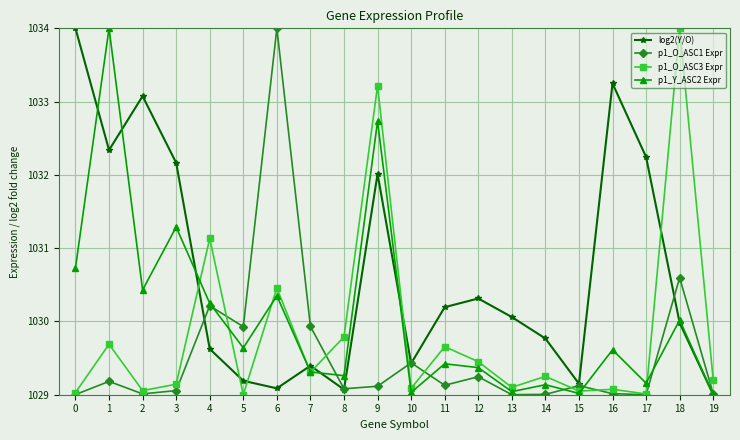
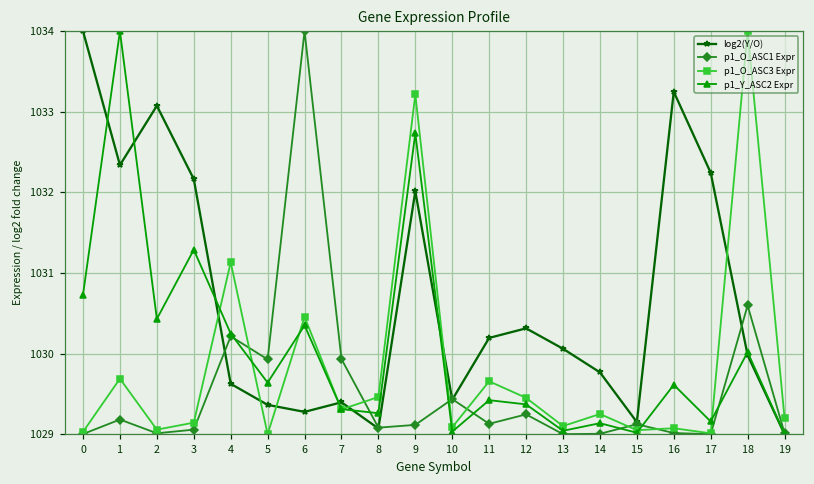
  {
    "log2(Y/O)": {
      "0": 1034.0,
      "1": 1032.3,
      "2": 1033.1,
      "3": 1032.2,
      "4": 1029.6,
-     "5": 1029.2,
-     "6": 1029.1,
+     "5": 1029.4,
+     "6": 1029.3,
      "7": 1029.4,
      "9": 1032.0,
      "11": 1030.2,
      "12": 1030.3,
      "13": 1030.1,
      "14": 1029.8,
      "16": 1033.2,
      "17": 1032.2,
      "18": 1030.0
    },
    "p1_O_ASC3 Expr": {
      "1": 1029.7,
      "2": 1029.1,
      "3": 1029.1,
      "4": 1031.1,
      "5": 1029.0,
      "6": 1030.5,
-     "8": 1029.8,
+     "8": 1029.5,
      "9": 1033.2,
      "10": 1029.1,
      "11": 1029.7,
      "12": 1029.5,
      "13": 1029.1,
      "14": 1029.3,
      "16": 1029.1,
      "18": 1034.0,
      "19": 1029.2
    }
  }
